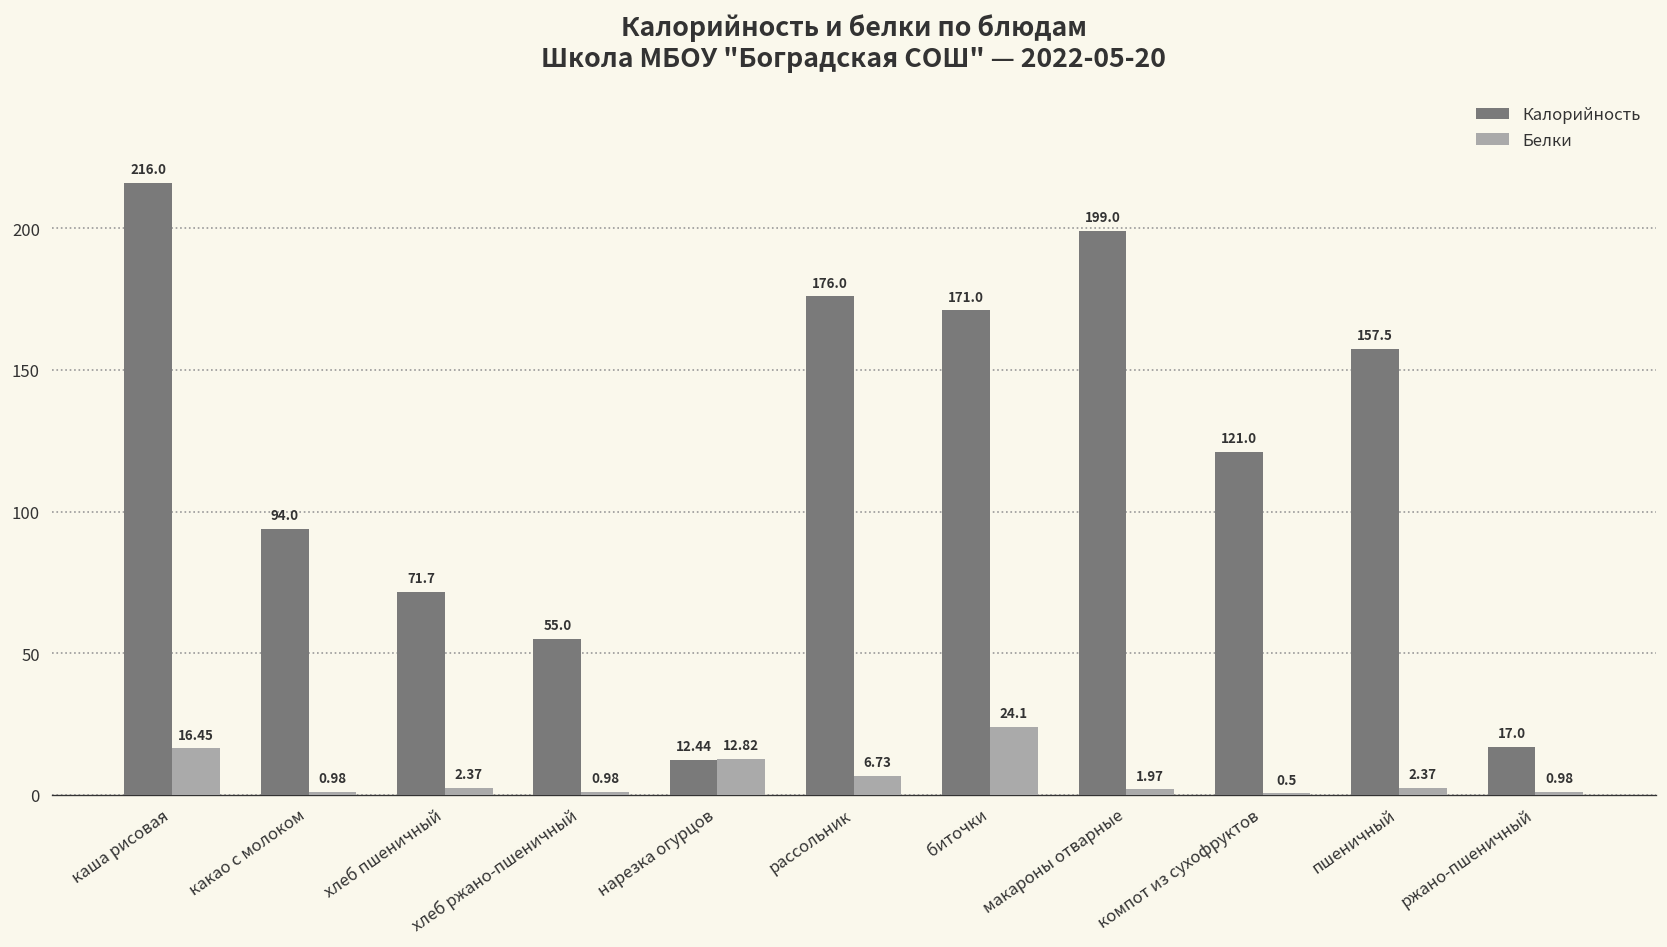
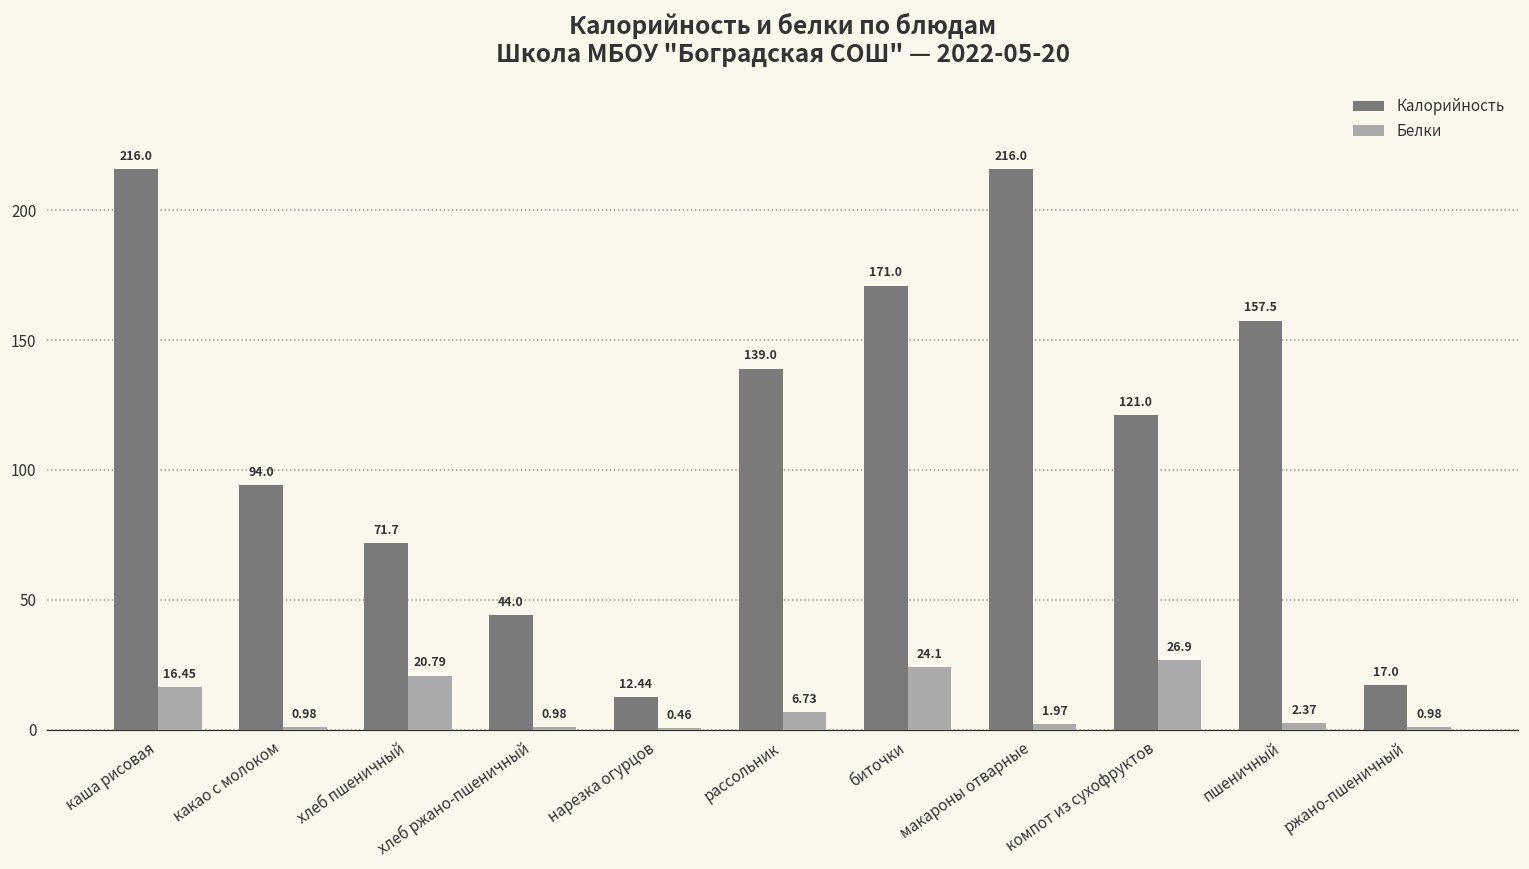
  {
    "Калорийность": {
      "каша рисовая": 216.0,
      "какао с молоком": 94.0,
      "хлеб пшеничный": 71.7,
-     "хлеб ржано-пшеничный": 55.0,
+     "хлеб ржано-пшеничный": 44.0,
      "нарезка огурцов": 12.44,
-     "рассольник": 176.0,
+     "рассольник": 139.0,
      "биточки": 171.0,
-     "макароны отварные": 199.0,
+     "макароны отварные": 216.0,
      "компот из сухофруктов": 121.0,
      "пшеничный": 157.5,
      "ржано-пшеничный": 17.0
    },
    "Белки": {
      "каша рисовая": 16.45,
      "какао с молоком": 0.98,
-     "хлеб пшеничный": 2.37,
+     "хлеб пшеничный": 20.79,
      "хлеб ржано-пшеничный": 0.98,
-     "нарезка огурцов": 12.82,
+     "нарезка огурцов": 0.46,
      "рассольник": 6.73,
      "биточки": 24.1,
      "макароны отварные": 1.97,
-     "компот из сухофруктов": 0.5,
+     "компот из сухофруктов": 26.9,
      "пшеничный": 2.37,
      "ржано-пшеничный": 0.98
    }
  }
